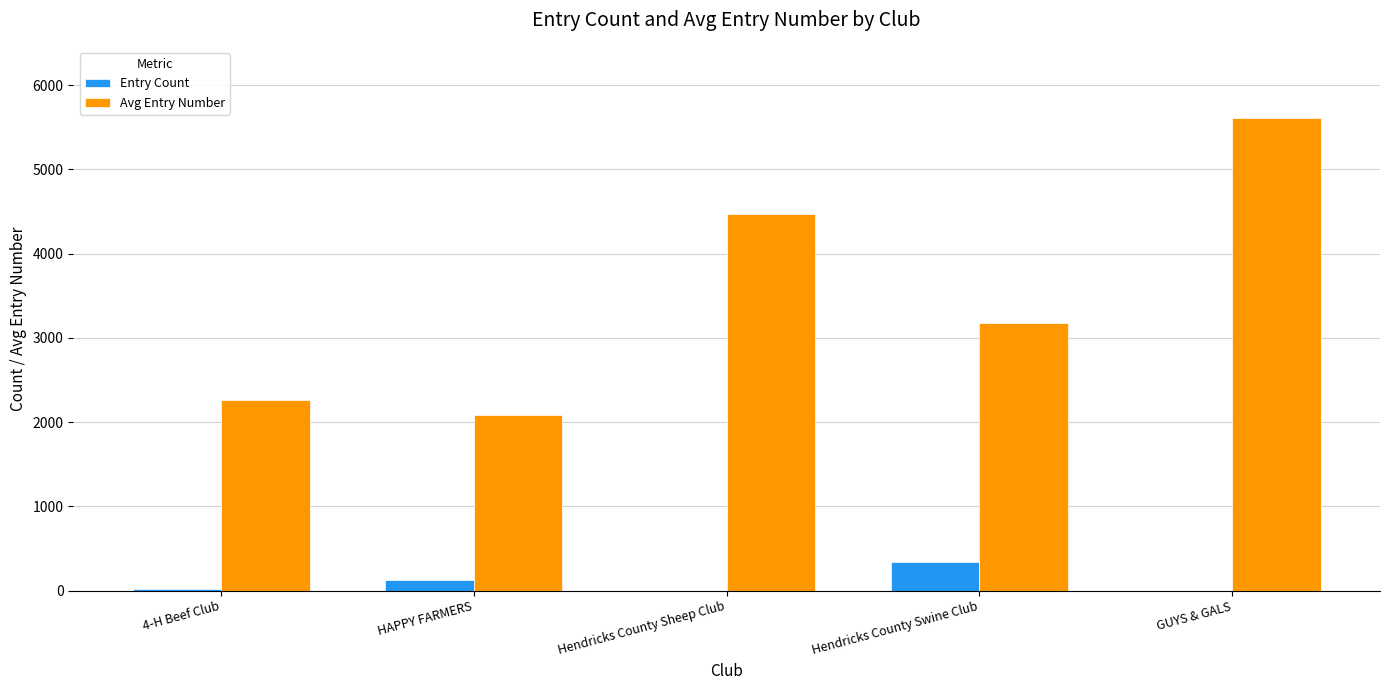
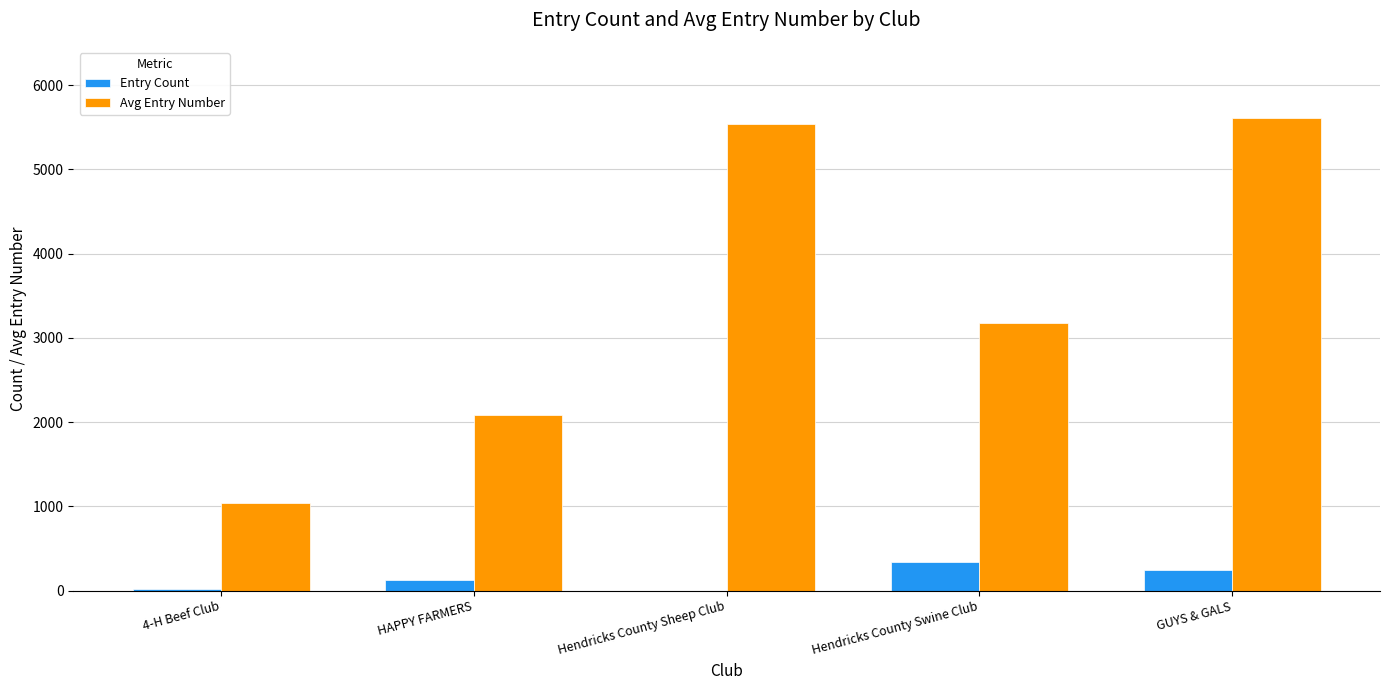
  {
    "Entry Count": {
      "HAPPY FARMERS": 100,
      "Hendricks County Swine Club": 300,
-     "GUYS & GALS": 0
+     "GUYS & GALS": 200
    },
    "Avg Entry Number": {
-     "4-H Beef Club": 2300,
+     "4-H Beef Club": 1000,
      "HAPPY FARMERS": 2100,
-     "Hendricks County Sheep Club": 4500,
+     "Hendricks County Sheep Club": 5500,
      "Hendricks County Swine Club": 3200,
      "GUYS & GALS": 5600
    }
  }
